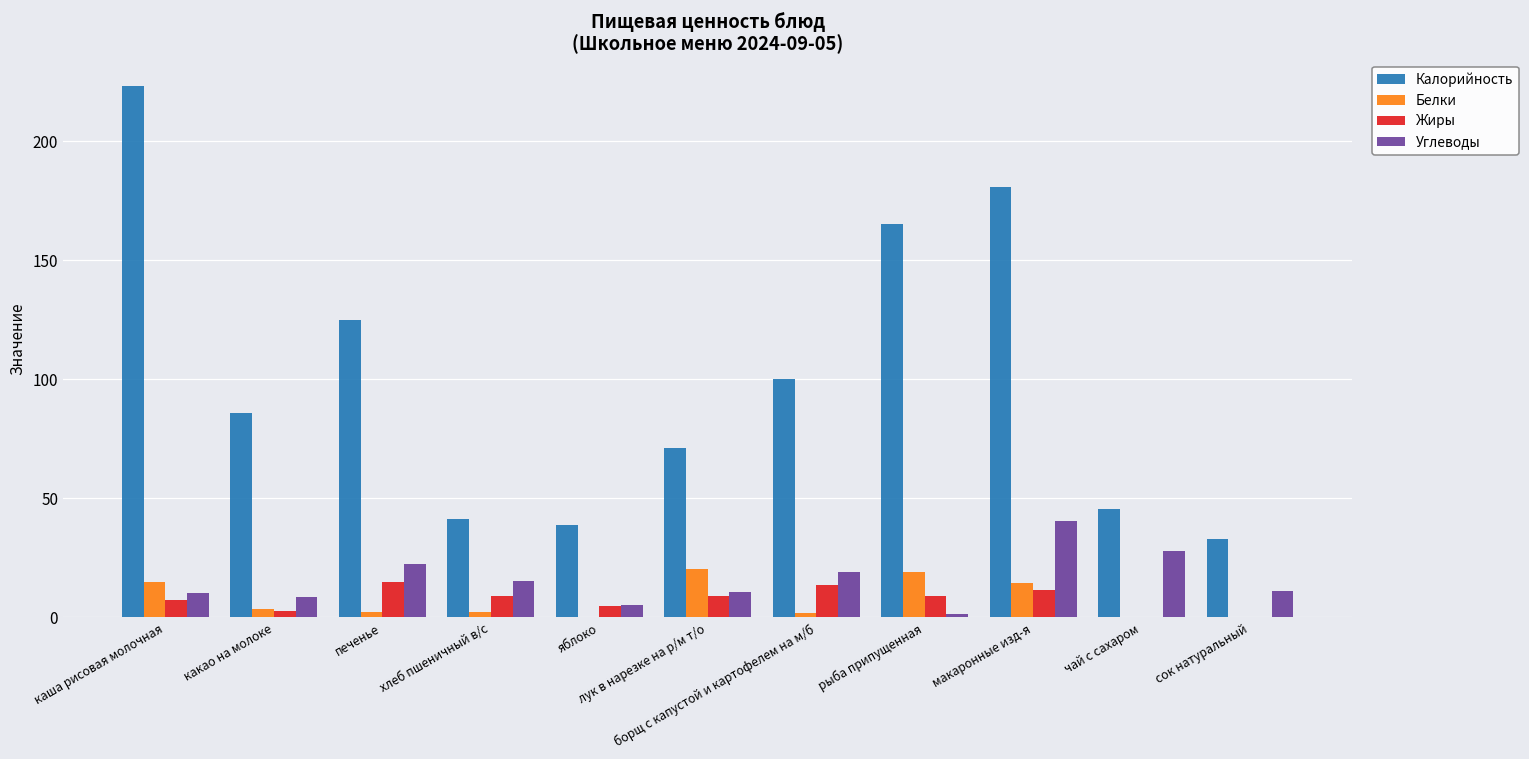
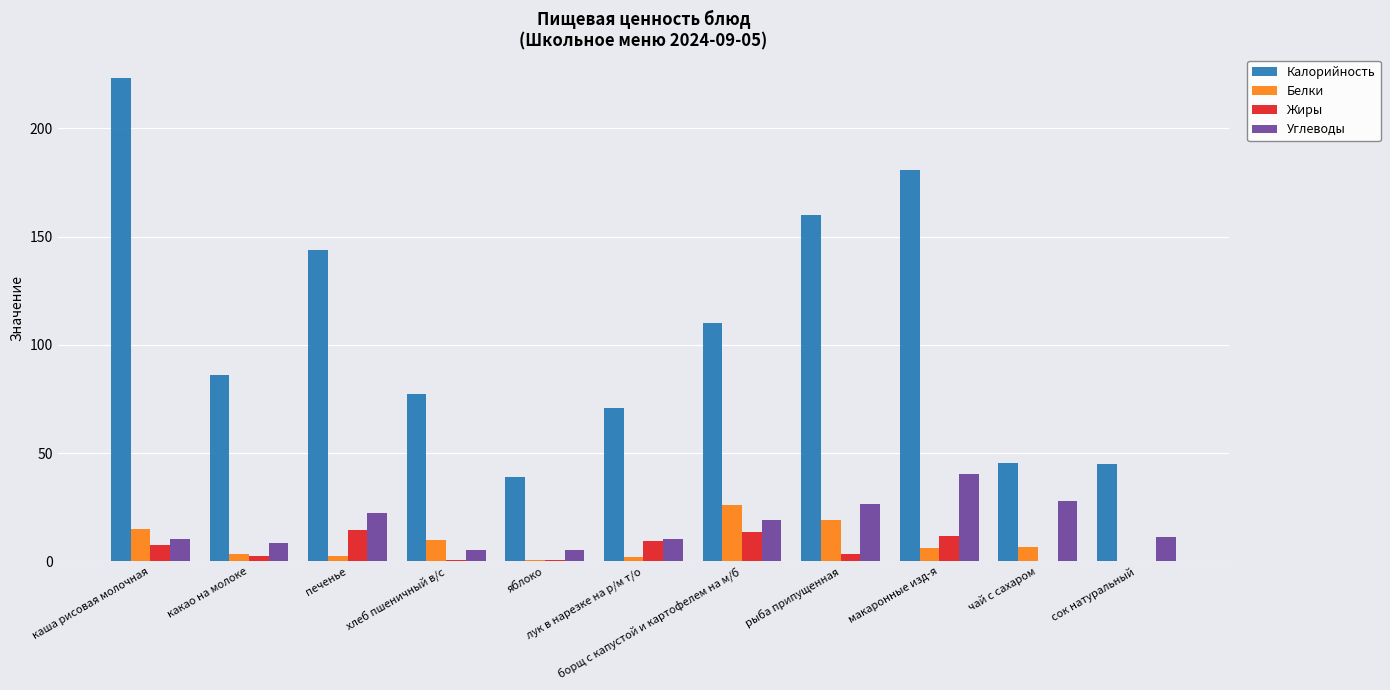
  {
    "Калорийность": {
      "каша рисовая молочная": 223,
      "какао на молоке": 86,
-     "печенье": 125,
-     "хлеб пшеничный в/с": 41,
+     "печенье": 144,
+     "хлеб пшеничный в/с": 77,
      "яблоко": 39,
      "лук в нарезке на р/м т/о": 71,
-     "борщ с капустой и картофелем на м/б": 100,
-     "рыба припущенная": 165,
+     "борщ с капустой и картофелем на м/б": 110,
+     "рыба припущенная": 160,
      "макаронные изд-я": 181,
      "чай с сахаром": 46,
-     "сок натуральный": 33
+     "сок натуральный": 45
    },
    "Белки": {
      "каша рисовая молочная": 15,
      "какао на молоке": 4,
      "печенье": 2,
-     "хлеб пшеничный в/с": 2,
-     "лук в нарезке на р/м т/о": 21,
-     "борщ с капустой и картофелем на м/б": 2,
+     "хлеб пшеничный в/с": 10,
+     "лук в нарезке на р/м т/о": 2,
+     "борщ с капустой и картофелем на м/б": 26,
      "рыба припущенная": 19,
-     "макаронные изд-я": 14,
-     "чай с сахаром": 0,
+     "макаронные изд-я": 6,
+     "чай с сахаром": 7,
      "сок натуральный": 0
    },
    "Жиры": {
      "каша рисовая молочная": 7,
      "какао на молоке": 3,
      "печенье": 15,
-     "хлеб пшеничный в/с": 9,
-     "яблоко": 5,
+     "хлеб пшеничный в/с": 1,
+     "яблоко": 0,
      "лук в нарезке на р/м т/о": 9,
      "борщ с капустой и картофелем на м/б": 14,
-     "рыба припущенная": 9,
+     "рыба припущенная": 4,
      "макаронные изд-я": 12,
      "чай с сахаром": 0,
      "сок натуральный": 0
    },
    "Углеводы": {
      "каша рисовая молочная": 10,
      "какао на молоке": 9,
      "печенье": 22,
-     "хлеб пшеничный в/с": 15,
+     "хлеб пшеничный в/с": 5,
      "яблоко": 5,
      "лук в нарезке на р/м т/о": 11,
      "борщ с капустой и картофелем на м/б": 19,
-     "рыба припущенная": 1,
+     "рыба припущенная": 27,
      "макаронные изд-я": 40,
      "чай с сахаром": 28,
      "сок натуральный": 11
    }
  }
